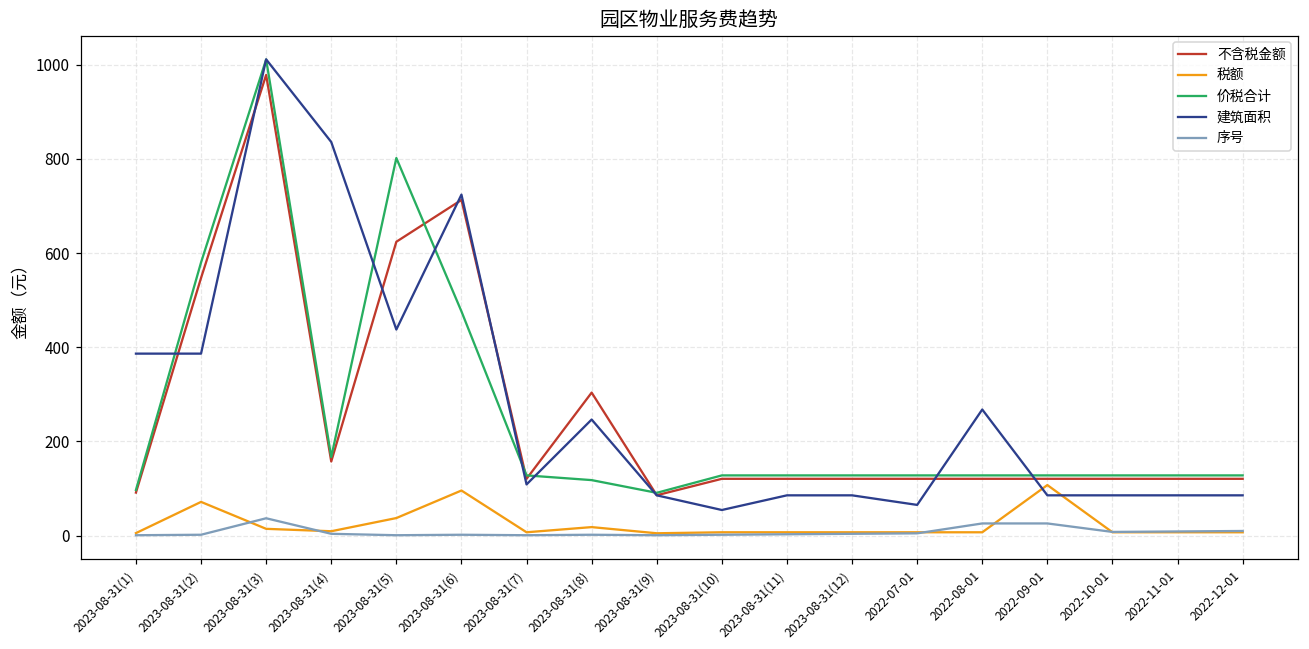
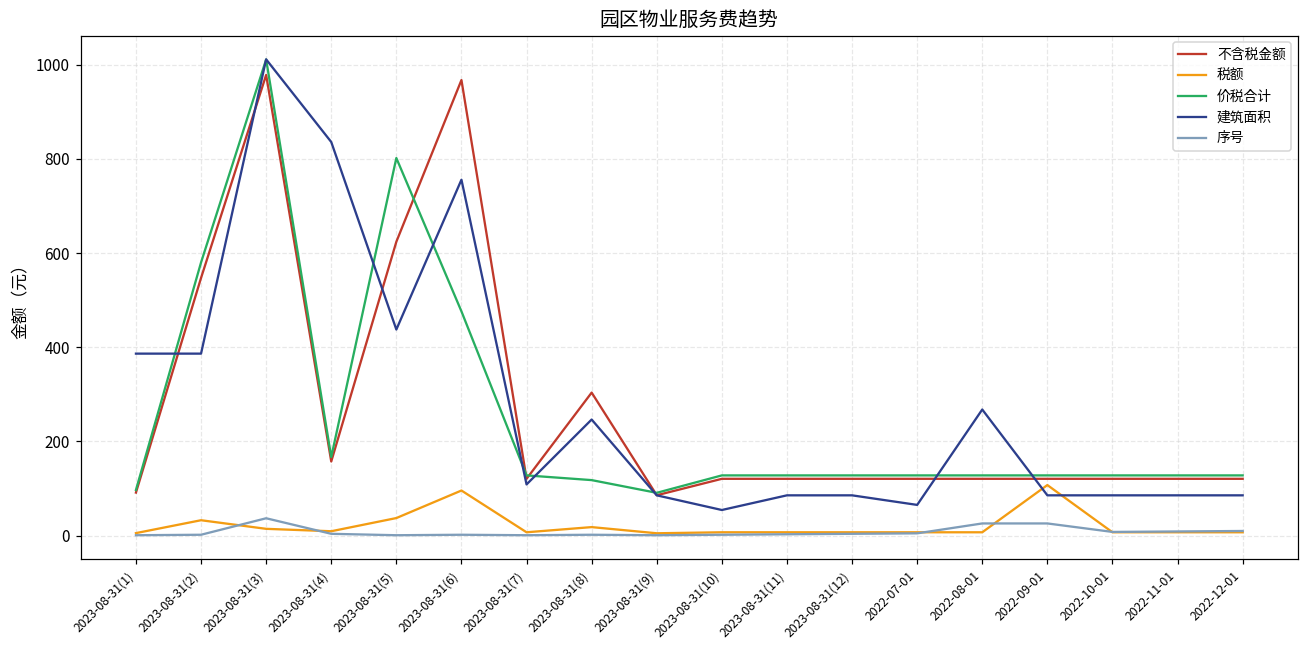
  {
    "不含税金额": {
      "2023-08-31(2)": 550,
      "2023-08-31(3)": 980,
      "2023-08-31(4)": 160,
      "2023-08-31(5)": 620,
-     "2023-08-31(6)": 710,
+     "2023-08-31(6)": 970,
      "2023-08-31(7)": 120,
      "2023-08-31(8)": 300,
      "2023-08-31(10)": 120,
      "2023-08-31(11)": 120,
      "2023-08-31(12)": 120,
      "2022-07-01": 120,
      "2022-08-01": 120,
      "2022-09-01": 120,
      "2022-10-01": 120,
      "2022-11-01": 120,
      "2022-12-01": 120
    },
    "税额": {
-     "2023-08-31(2)": 70,
+     "2023-08-31(2)": 30,
      "2023-08-31(3)": 10,
      "2023-08-31(5)": 40,
      "2023-08-31(6)": 100,
      "2023-08-31(7)": 10,
      "2023-08-31(8)": 20,
      "2022-08-01": 10,
      "2022-09-01": 110
    },
    "价税合计": {
      "2023-08-31(2)": 580,
      "2023-08-31(4)": 170,
      "2023-08-31(5)": 800,
      "2023-08-31(6)": 480,
      "2023-08-31(7)": 130,
      "2023-08-31(8)": 120,
      "2023-08-31(10)": 130,
      "2023-08-31(11)": 130,
      "2023-08-31(12)": 130,
      "2022-07-01": 130,
      "2022-08-01": 130,
      "2022-09-01": 130,
      "2022-10-01": 130,
      "2022-11-01": 130,
      "2022-12-01": 130
    },
    "建筑面积": {
      "2023-08-31(1)": 390,
      "2023-08-31(2)": 390,
      "2023-08-31(4)": 840,
      "2023-08-31(5)": 440,
-     "2023-08-31(6)": 720,
+     "2023-08-31(6)": 760,
      "2023-08-31(7)": 110,
      "2023-08-31(8)": 250,
      "2023-08-31(10)": 50,
      "2023-08-31(11)": 90,
      "2023-08-31(12)": 90,
      "2022-07-01": 70,
      "2022-08-01": 270,
      "2022-09-01": 90,
      "2022-10-01": 90,
      "2022-11-01": 90,
      "2022-12-01": 90
    },
    "序号": {
      "2023-08-31(2)": 0,
      "2023-08-31(3)": 40,
      "2023-08-31(5)": 0,
      "2023-08-31(6)": 0,
      "2023-08-31(7)": 0,
      "2023-08-31(8)": 0,
      "2022-08-01": 30,
      "2022-09-01": 30
    }
  }
